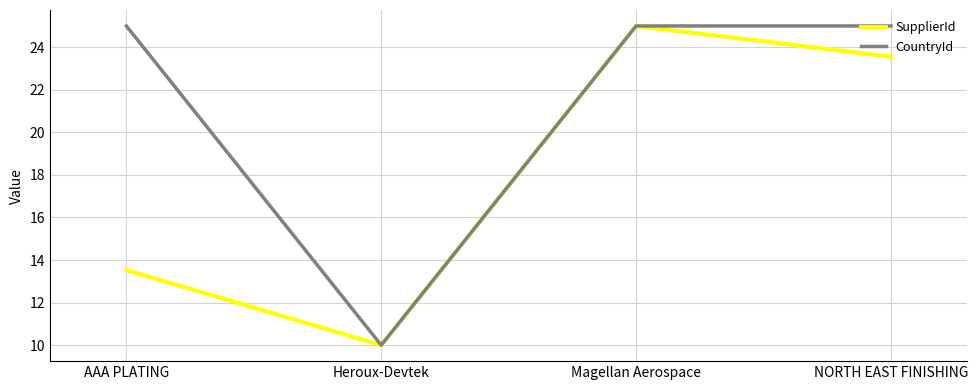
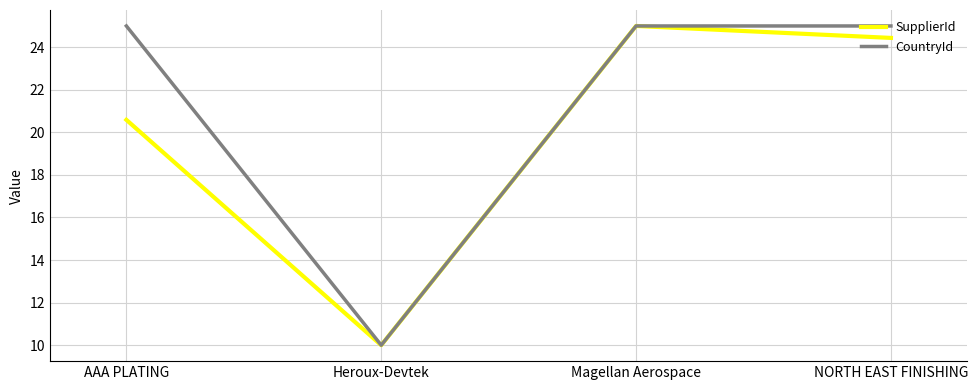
  {
    "SupplierId": {
-     "AAA PLATING": 13.5,
-     "NORTH EAST FINISHING": 23.6
+     "AAA PLATING": 20.6,
+     "NORTH EAST FINISHING": 24.4
    },
    "CountryId": {
      "AAA PLATING": 25.0,
      "NORTH EAST FINISHING": 25.0
    }
  }
